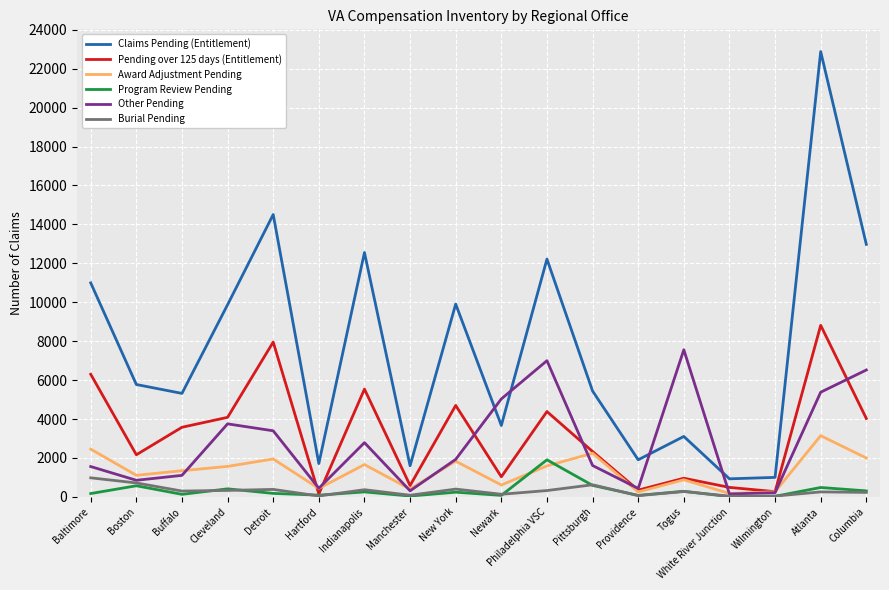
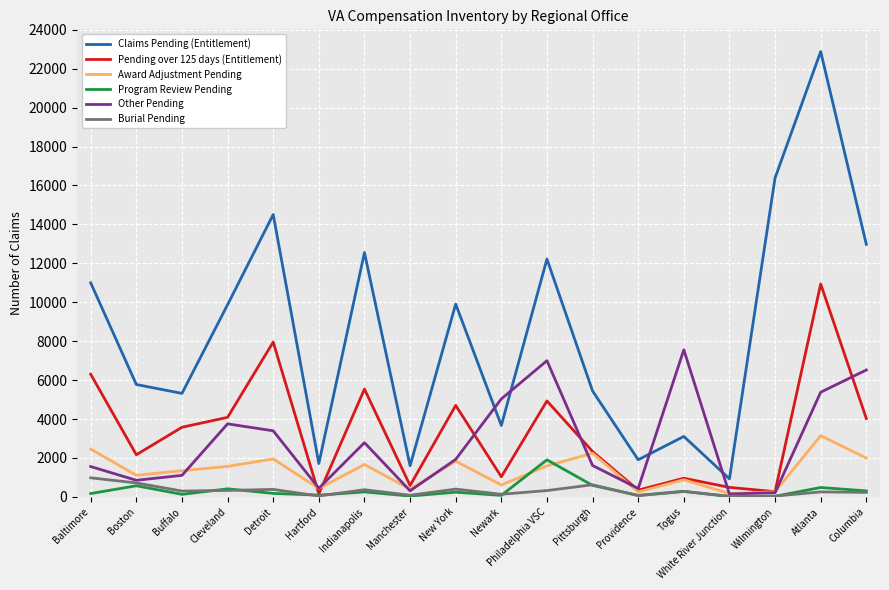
  {
    "Claims Pending (Entitlement)": {
      "Baltimore": 11000,
      "Boston": 5800,
      "Buffalo": 5300,
      "Cleveland": 9900,
      "Detroit": 14500,
      "Hartford": 1700,
      "Indianapolis": 12600,
      "Manchester": 1600,
      "New York": 9900,
      "Newark": 3700,
      "Philadelphia VSC": 12200,
      "Pittsburgh": 5400,
      "Providence": 1900,
      "Togus": 3100,
      "White River Junction": 900,
-     "Wilmington": 1000,
+     "Wilmington": 16400,
      "Atlanta": 22900,
      "Columbia": 13000
    },
    "Pending over 125 days (Entitlement)": {
      "Baltimore": 6300,
      "Boston": 2200,
      "Buffalo": 3600,
      "Cleveland": 4100,
      "Detroit": 8000,
      "Indianapolis": 5500,
      "Manchester": 600,
      "New York": 4700,
      "Newark": 1000,
-     "Philadelphia VSC": 4400,
+     "Philadelphia VSC": 4900,
      "White River Junction": 500,
-     "Atlanta": 8800,
+     "Atlanta": 10900,
      "Columbia": 4000
    },
    "Award Adjustment Pending": {
      "Baltimore": 2500,
      "Boston": 1100,
      "Buffalo": 1300,
      "Cleveland": 1600,
      "Detroit": 1900,
      "Indianapolis": 1700,
      "Newark": 600,
      "Philadelphia VSC": 1600,
      "Atlanta": 3100,
      "Columbia": 2000
    },
    "Program Review Pending": {
      "Baltimore": 200,
      "Boston": 600,
      "Buffalo": 100,
      "Detroit": 200,
      "New York": 200,
      "Philadelphia VSC": 1900,
      "Atlanta": 500
    },
    "Other Pending": {
      "Baltimore": 1600,
      "Boston": 900,
      "Buffalo": 1100,
      "Cleveland": 3800,
      "Detroit": 3400,
      "Indianapolis": 2800,
      "Newark": 5000,
      "Philadelphia VSC": 7000,
      "Pittsburgh": 1600,
      "Togus": 7600,
      "Atlanta": 5400,
      "Columbia": 6500
    },
    "Burial Pending": {
      "Baltimore": 1000,
      "Boston": 700,
      "Buffalo": 300,
      "Detroit": 400,
      "New York": 400,
      "Philadelphia VSC": 300,
      "Atlanta": 300
    }
  }
